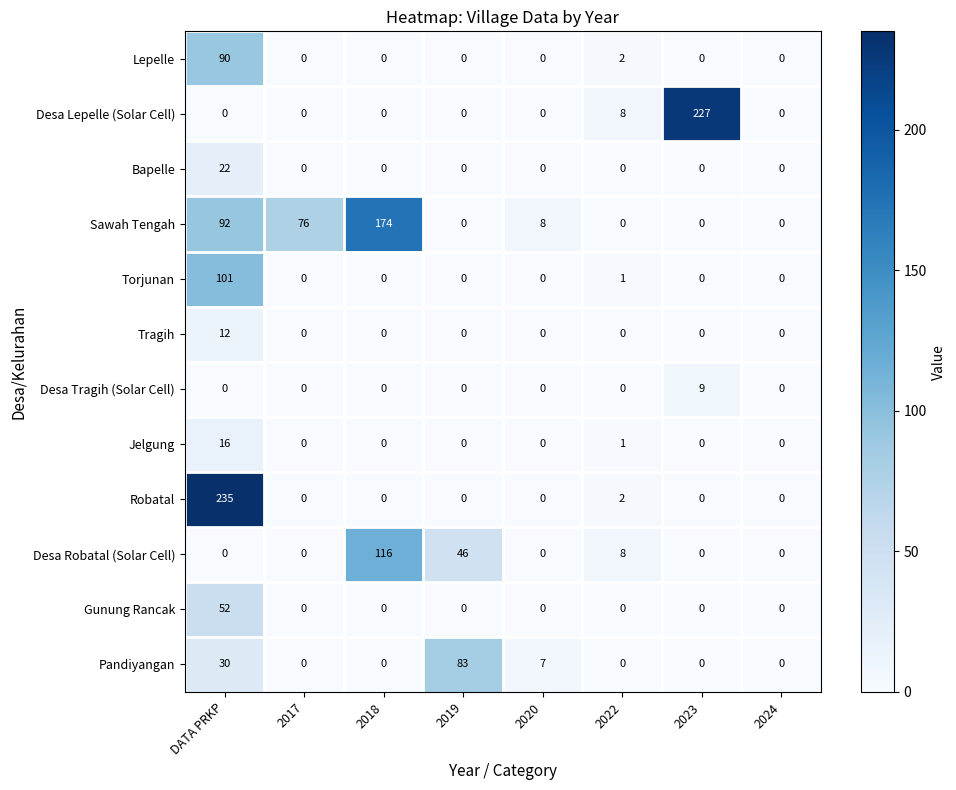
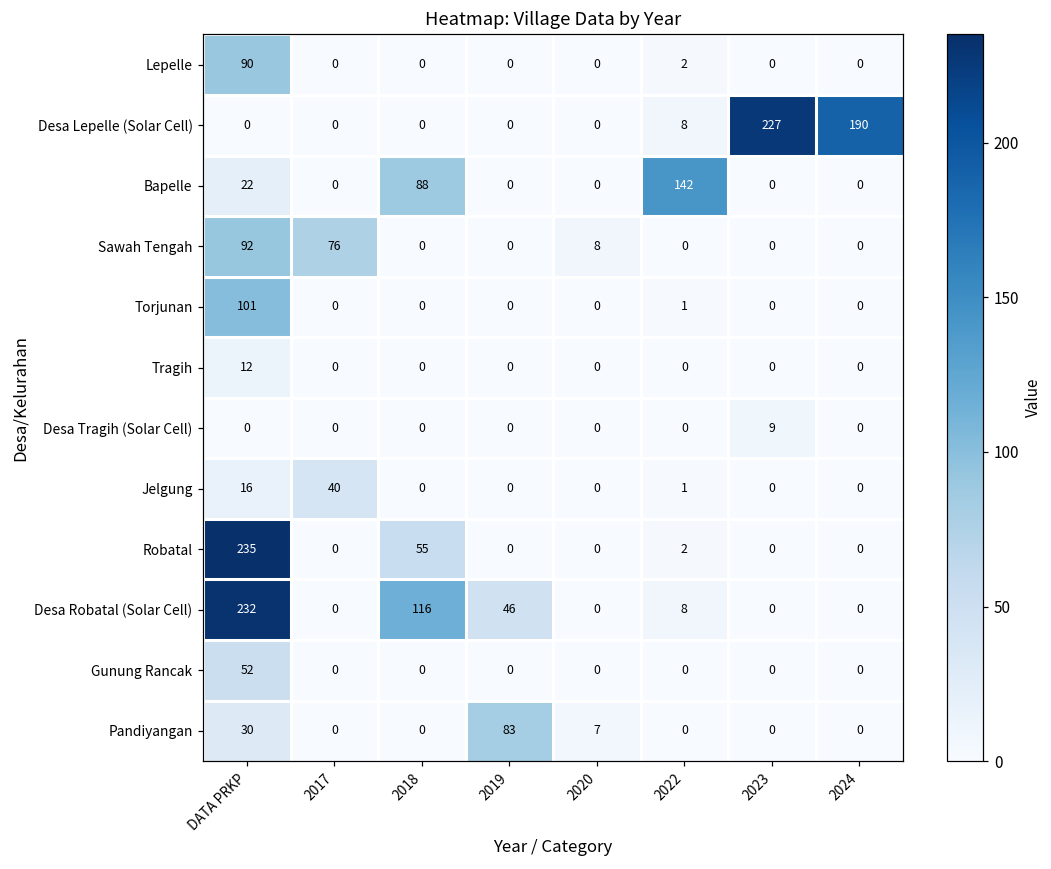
  {
    "Lepelle": {
      "DATA PRKP": 90,
      "2017": 0,
      "2018": 0,
      "2019": 0,
      "2020": 0,
      "2022": 2,
      "2023": 0,
      "2024": 0
    },
    "Desa Lepelle (Solar Cell)": {
      "DATA PRKP": 0,
      "2017": 0,
      "2018": 0,
      "2019": 0,
      "2020": 0,
      "2022": 8,
      "2023": 227,
-     "2024": 0
+     "2024": 190
    },
    "Bapelle": {
      "DATA PRKP": 22,
      "2017": 0,
-     "2018": 0,
+     "2018": 88,
      "2019": 0,
      "2020": 0,
-     "2022": 0,
+     "2022": 142,
      "2023": 0,
      "2024": 0
    },
    "Sawah Tengah": {
      "DATA PRKP": 92,
      "2017": 76,
-     "2018": 174,
+     "2018": 0,
      "2019": 0,
      "2020": 8,
      "2022": 0,
      "2023": 0,
      "2024": 0
    },
    "Torjunan": {
      "DATA PRKP": 101,
      "2017": 0,
      "2018": 0,
      "2019": 0,
      "2020": 0,
      "2022": 1,
      "2023": 0,
      "2024": 0
    },
    "Tragih": {
      "DATA PRKP": 12,
      "2017": 0,
      "2018": 0,
      "2019": 0,
      "2020": 0,
      "2022": 0,
      "2023": 0,
      "2024": 0
    },
    "Desa Tragih (Solar Cell)": {
      "DATA PRKP": 0,
      "2017": 0,
      "2018": 0,
      "2019": 0,
      "2020": 0,
      "2022": 0,
      "2023": 9,
      "2024": 0
    },
    "Jelgung": {
      "DATA PRKP": 16,
-     "2017": 0,
+     "2017": 40,
      "2018": 0,
      "2019": 0,
      "2020": 0,
      "2022": 1,
      "2023": 0,
      "2024": 0
    },
    "Robatal": {
      "DATA PRKP": 235,
      "2017": 0,
-     "2018": 0,
+     "2018": 55,
      "2019": 0,
      "2020": 0,
      "2022": 2,
      "2023": 0,
      "2024": 0
    },
    "Desa Robatal (Solar Cell)": {
-     "DATA PRKP": 0,
+     "DATA PRKP": 232,
      "2017": 0,
      "2018": 116,
      "2019": 46,
      "2020": 0,
      "2022": 8,
      "2023": 0,
      "2024": 0
    },
    "Gunung Rancak": {
      "DATA PRKP": 52,
      "2017": 0,
      "2018": 0,
      "2019": 0,
      "2020": 0,
      "2022": 0,
      "2023": 0,
      "2024": 0
    },
    "Pandiyangan": {
      "DATA PRKP": 30,
      "2017": 0,
      "2018": 0,
      "2019": 83,
      "2020": 7,
      "2022": 0,
      "2023": 0,
      "2024": 0
    }
  }
